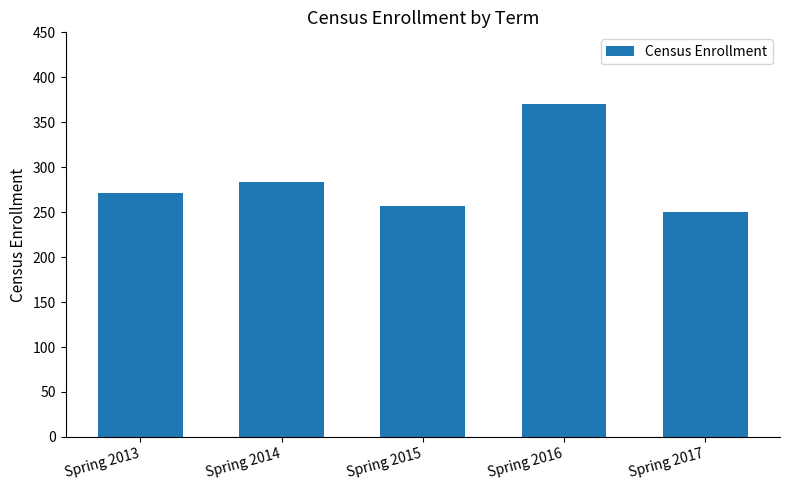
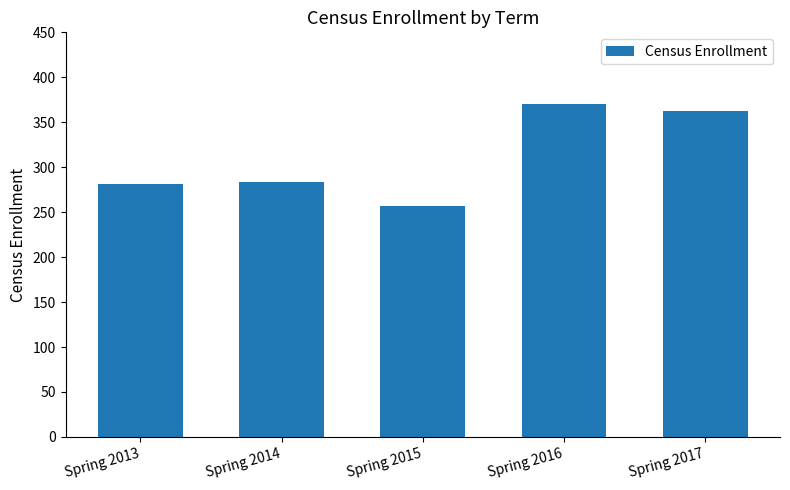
  {
-   "Spring 2013": 270,
+   "Spring 2013": 280,
    "Spring 2014": 280,
    "Spring 2015": 260,
    "Spring 2016": 370,
-   "Spring 2017": 250
+   "Spring 2017": 360
  }
